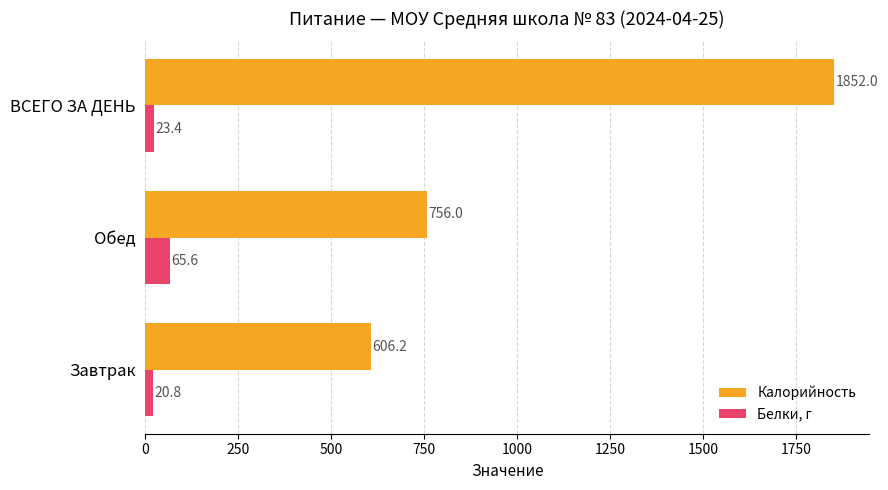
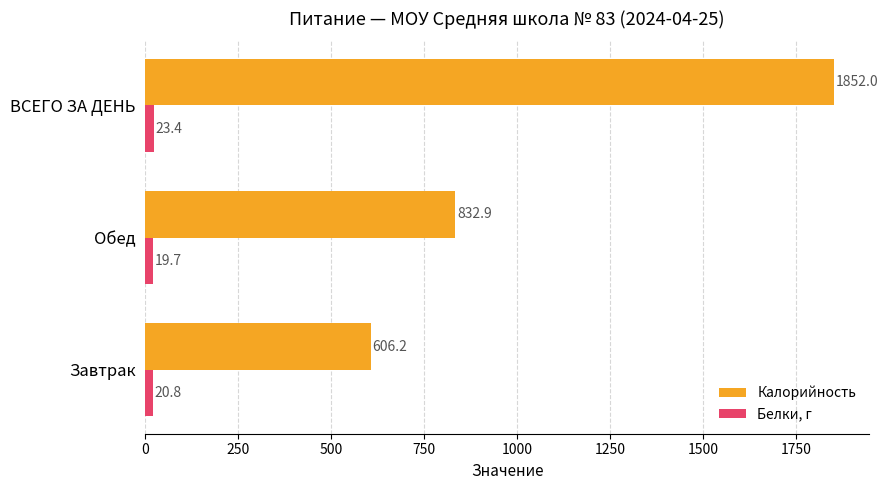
  {
    "Калорийность": {
      "ВСЕГО ЗА ДЕНЬ": 1852.0,
-     "Обед": 756.0,
+     "Обед": 832.9,
      "Завтрак": 606.2
    },
    "Белки, г": {
      "ВСЕГО ЗА ДЕНЬ": 23.4,
-     "Обед": 65.6,
+     "Обед": 19.7,
      "Завтрак": 20.8
    }
  }
